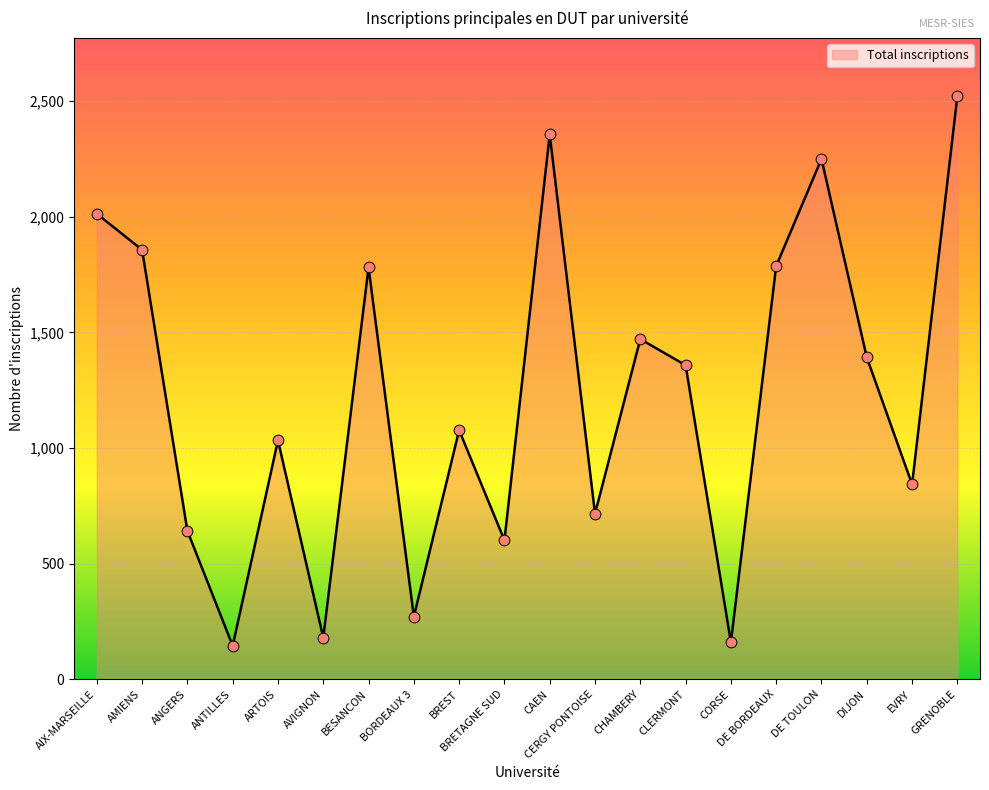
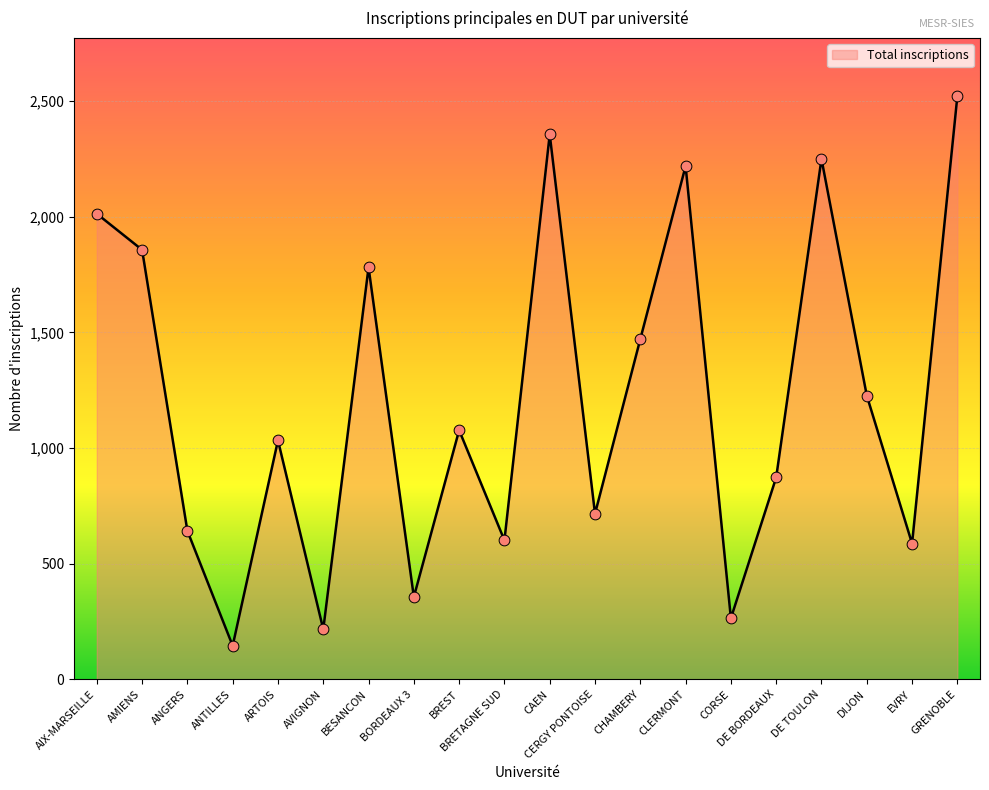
  {
    "AIX-MARSEILLE": "2,010",
    "AMIENS": "1,860",
    "ANGERS": "640",
    "ANTILLES": "150",
    "ARTOIS": "1,030",
-   "AVIGNON": "180",
+   "AVIGNON": "220",
    "BESANCON": "1,780",
-   "BORDEAUX 3": "270",
+   "BORDEAUX 3": "360",
    "BREST": "1,080",
    "BRETAGNE SUD": "600",
    "CAEN": "2,360",
    "CERGY PONTOISE": "720",
    "CHAMBERY": "1,470",
-   "CLERMONT": "1,360",
-   "CORSE": "160",
-   "DE BORDEAUX": "1,790",
+   "CLERMONT": "2,220",
+   "CORSE": "260",
+   "DE BORDEAUX": "870",
    "DE TOULON": "2,250",
-   "DIJON": "1,390",
-   "EVRY": "840",
+   "DIJON": "1,230",
+   "EVRY": "590",
    "GRENOBLE": "2,520"
  }
